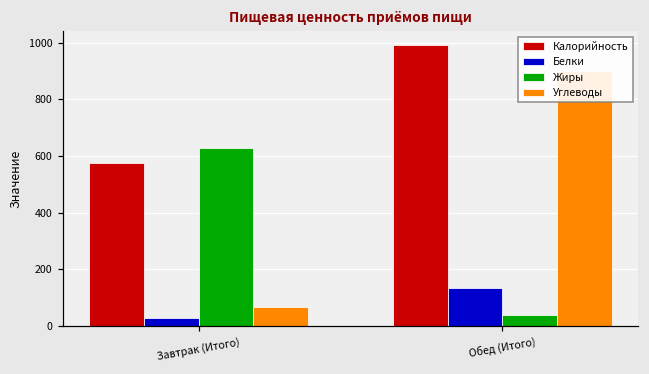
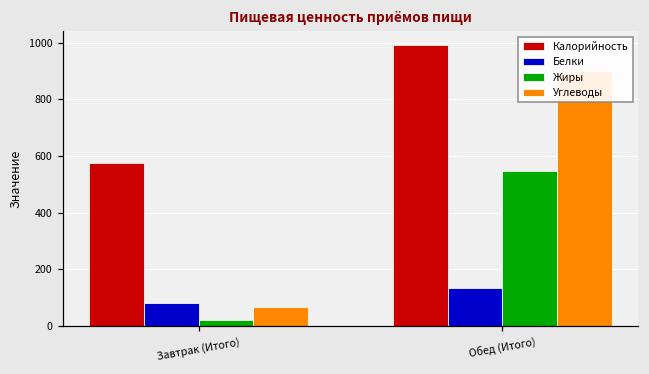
  {
    "Калорийность": {
      "Завтрак (Итого)": 570,
      "Обед (Итого)": 990
    },
    "Белки": {
-     "Завтрак (Итого)": 30,
+     "Завтрак (Итого)": 80,
      "Обед (Итого)": 130
    },
    "Жиры": {
-     "Завтрак (Итого)": 630,
-     "Обед (Итого)": 40
+     "Завтрак (Итого)": 20,
+     "Обед (Итого)": 550
    },
    "Углеводы": {
      "Завтрак (Итого)": 70
    }
  }
